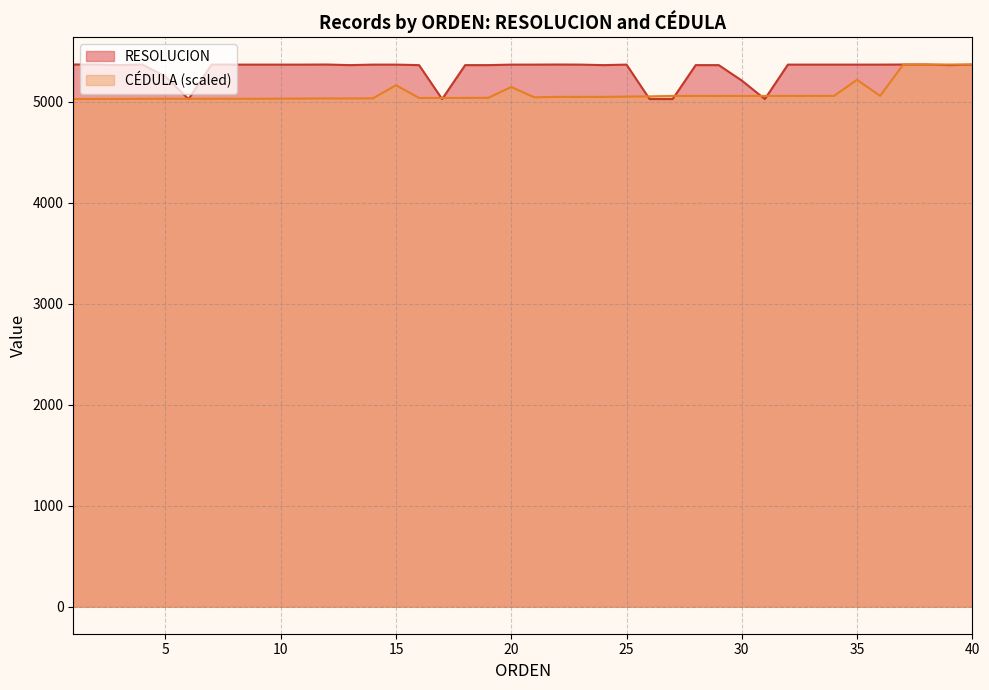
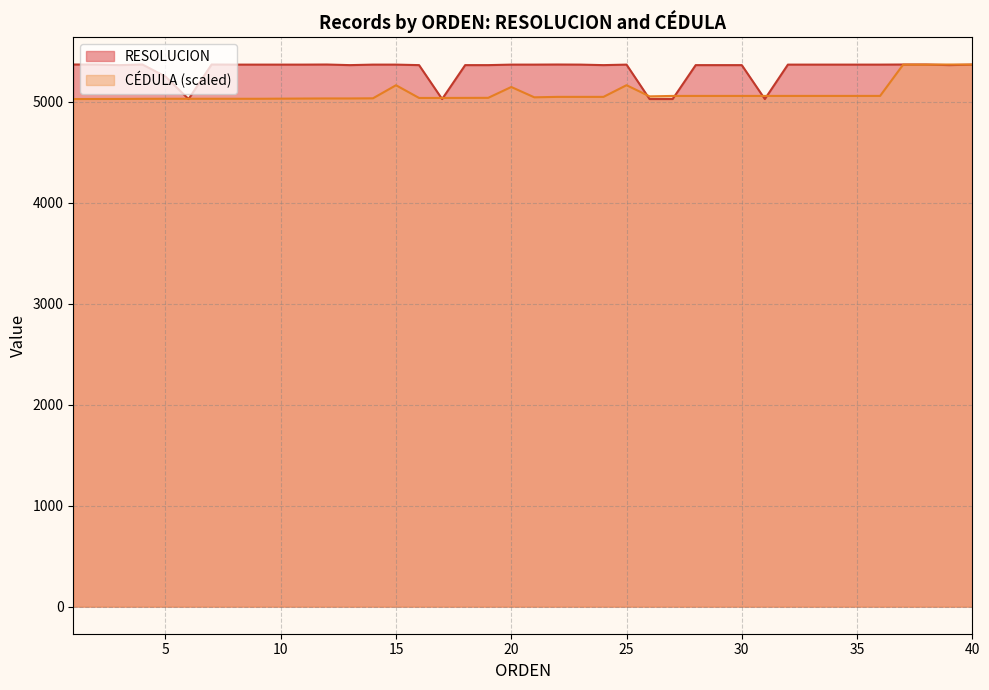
  {
    "RESOLUCION": {
      "10": 5370,
      "15": 5370,
      "20": 5370,
      "25": 5370,
-     "30": 5210,
+     "30": 5360,
      "35": 5370
    },
    "CÉDULA (scaled)": {
      "5": 5030,
      "10": 5030,
      "15": 5160,
      "20": 5140,
-     "25": 5050,
+     "25": 5160,
      "30": 5060,
-     "35": 5220
+     "35": 5060
    }
  }
